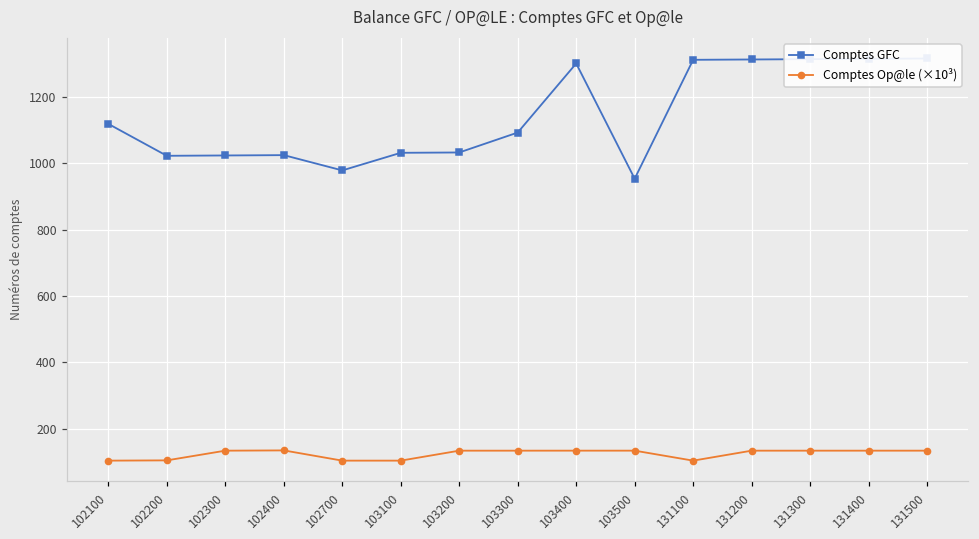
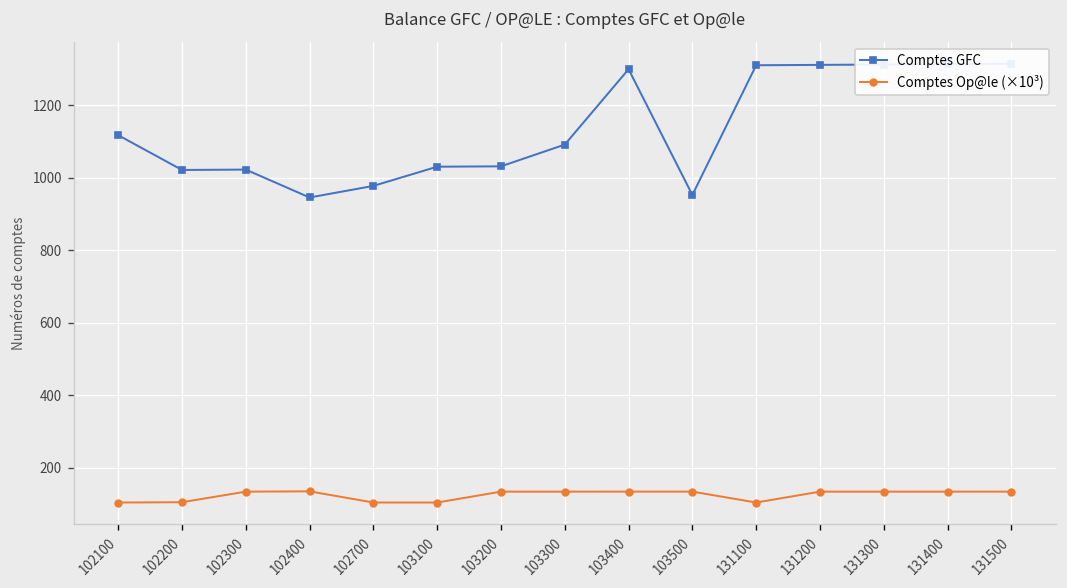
  {
    "Comptes GFC": {
      "102100": 1120,
      "102200": 1020,
      "102300": 1020,
-     "102400": 1020,
+     "102400": 950,
      "102700": 980,
      "103100": 1030,
      "103200": 1030,
      "103300": 1090,
      "103400": 1300,
      "103500": 950,
      "131100": 1310,
      "131200": 1310
    },
    "Comptes Op@le (×10³)": {
      "102100": 100,
      "102200": 100,
      "102300": 130,
      "102400": 130,
      "102700": 100,
      "103100": 100,
      "103200": 130,
      "103300": 130,
      "103400": 130,
      "103500": 130,
      "131100": 100,
      "131200": 130,
      "131300": 130,
      "131400": 130,
      "131500": 130
    }
  }
